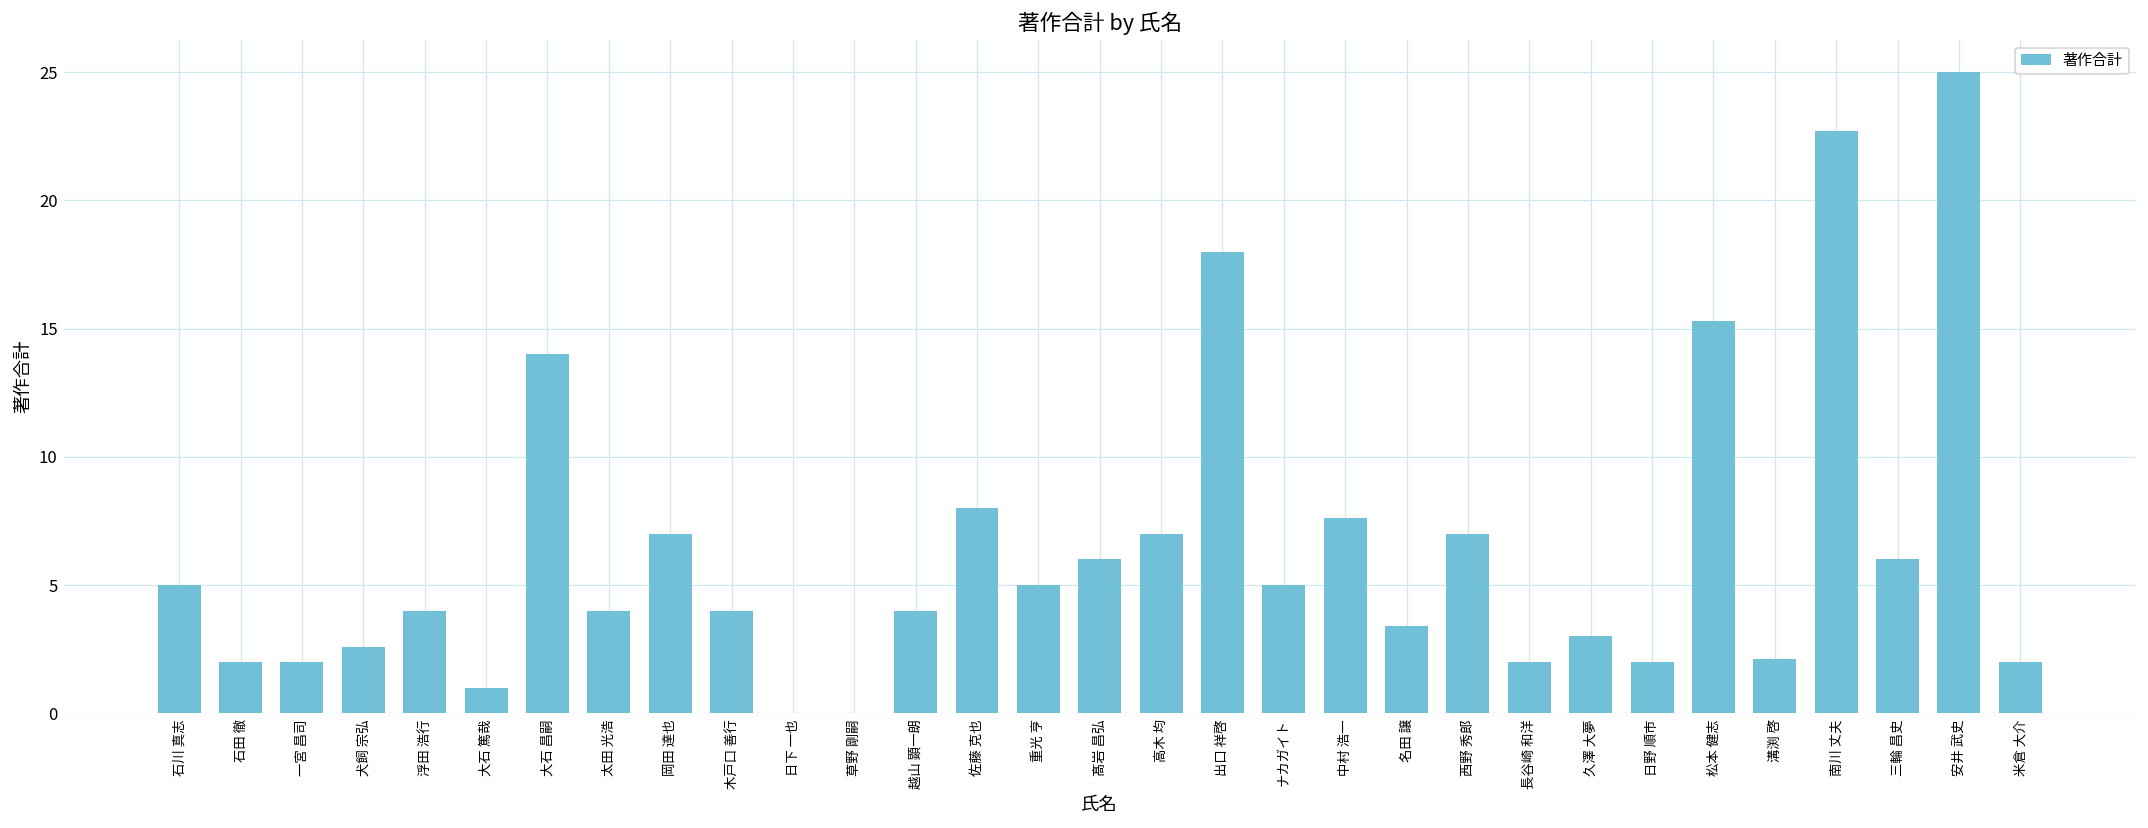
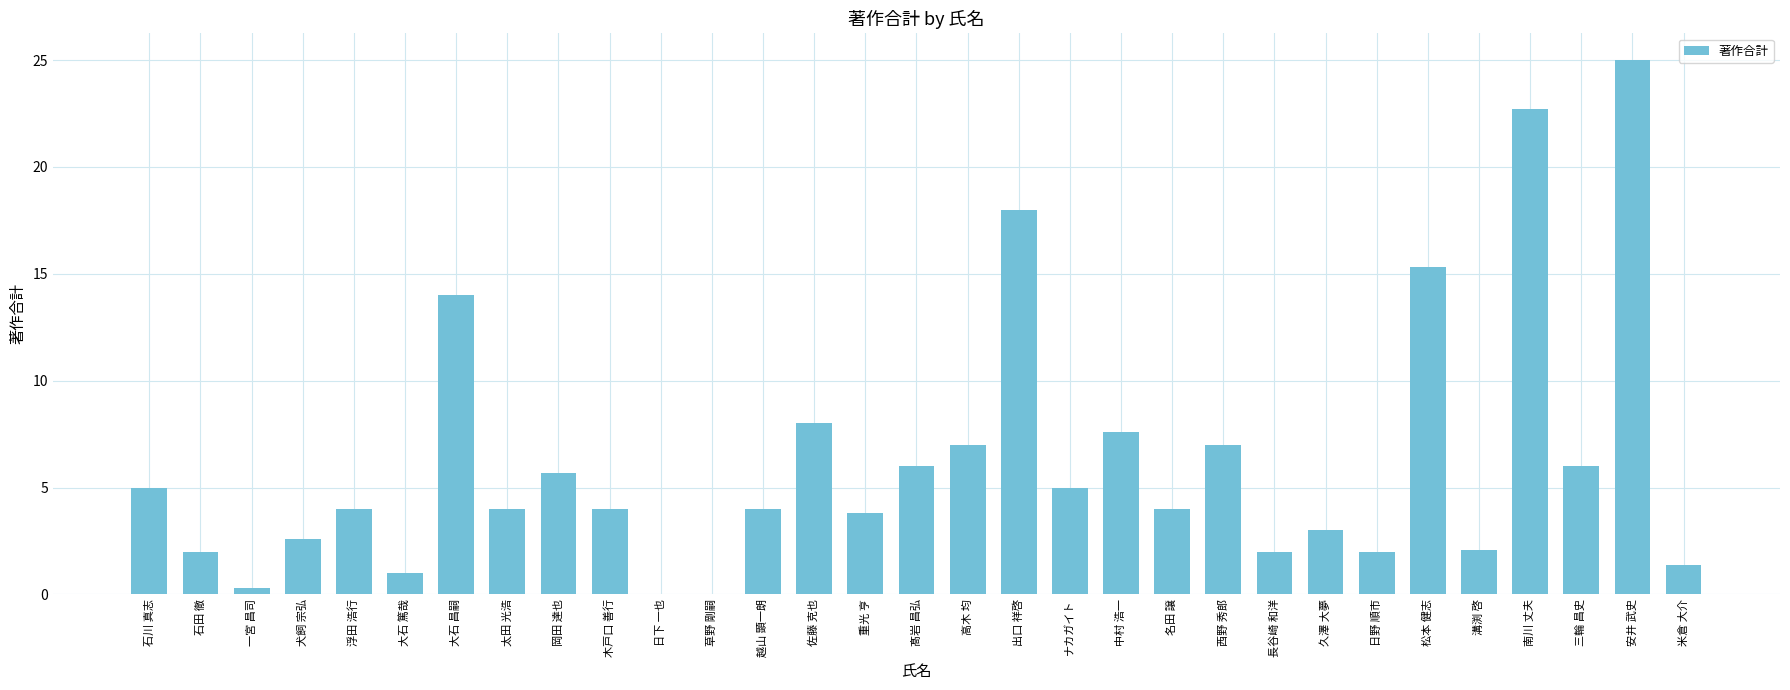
  {
    "石川 真志": 5.0,
    "石田 徹": 2.0,
-   "一宮 昌司": 2.0,
+   "一宮 昌司": 0.3,
    "犬飼 宗弘": 2.6,
    "浮田 浩行": 4.0,
    "大石 篤哉": 1.0,
    "大石 昌嗣": 14.0,
    "太田 光浩": 4.0,
-   "岡田 達也": 7.0,
+   "岡田 達也": 5.7,
    "木戸口 善行": 4.0,
    "日下 一也": 0.0,
    "草野 剛嗣": 0.0,
    "越山 顕一朗": 4.0,
    "佐藤 克也": 8.0,
-   "重光 亨": 5.0,
+   "重光 亨": 3.8,
    "髙岩 昌弘": 6.0,
    "高木 均": 7.0,
    "出口 祥啓": 18.0,
    "ナカガイト": 5.0,
    "中村 浩一": 7.6,
-   "名田 譲": 3.4,
+   "名田 譲": 4.0,
    "西野 秀郎": 7.0,
    "長谷崎 和洋": 2.0,
    "久澤 大夢": 3.0,
    "日野 順市": 2.0,
    "松本 健志": 15.3,
    "溝渕 啓": 2.1,
    "南川 丈夫": 22.7,
    "三輪 昌史": 6.0,
    "安井 武史": 25.0,
-   "米倉 大介": 2.0
+   "米倉 大介": 1.4
  }
